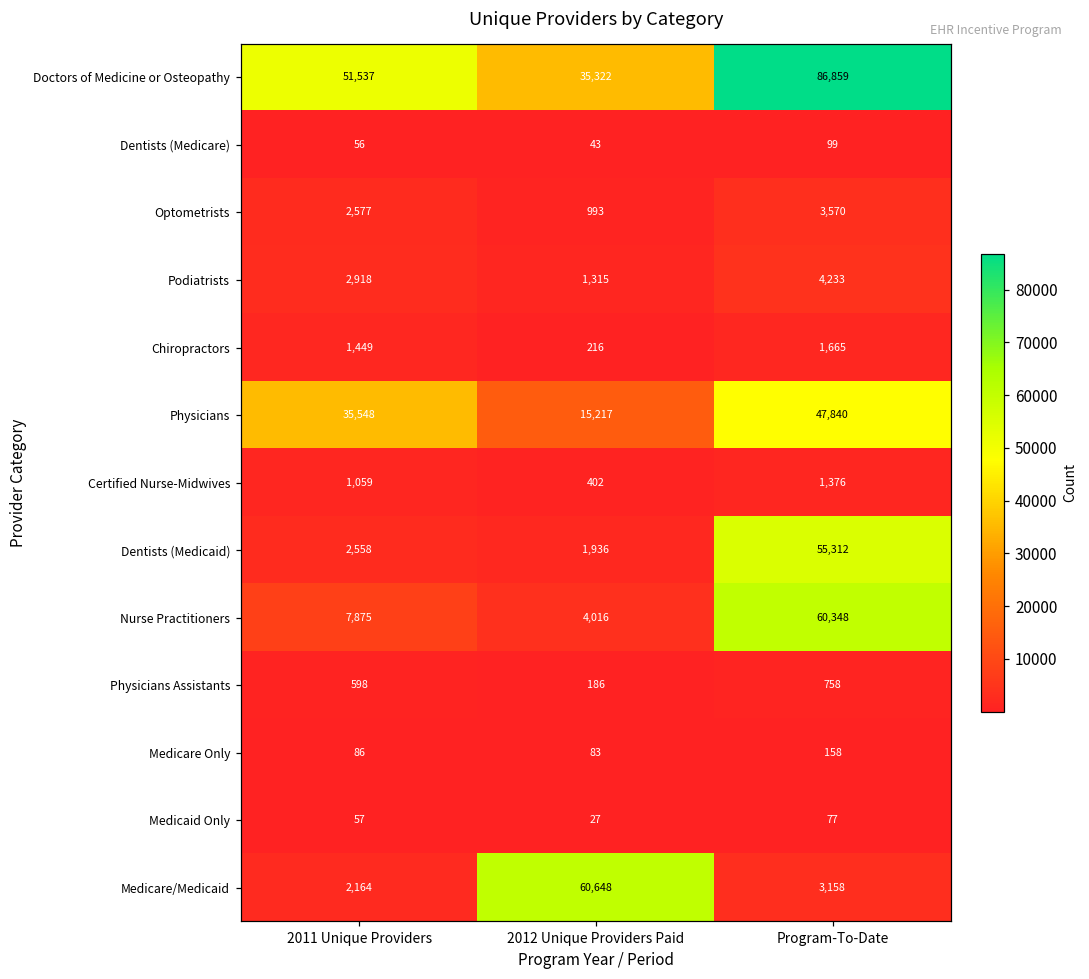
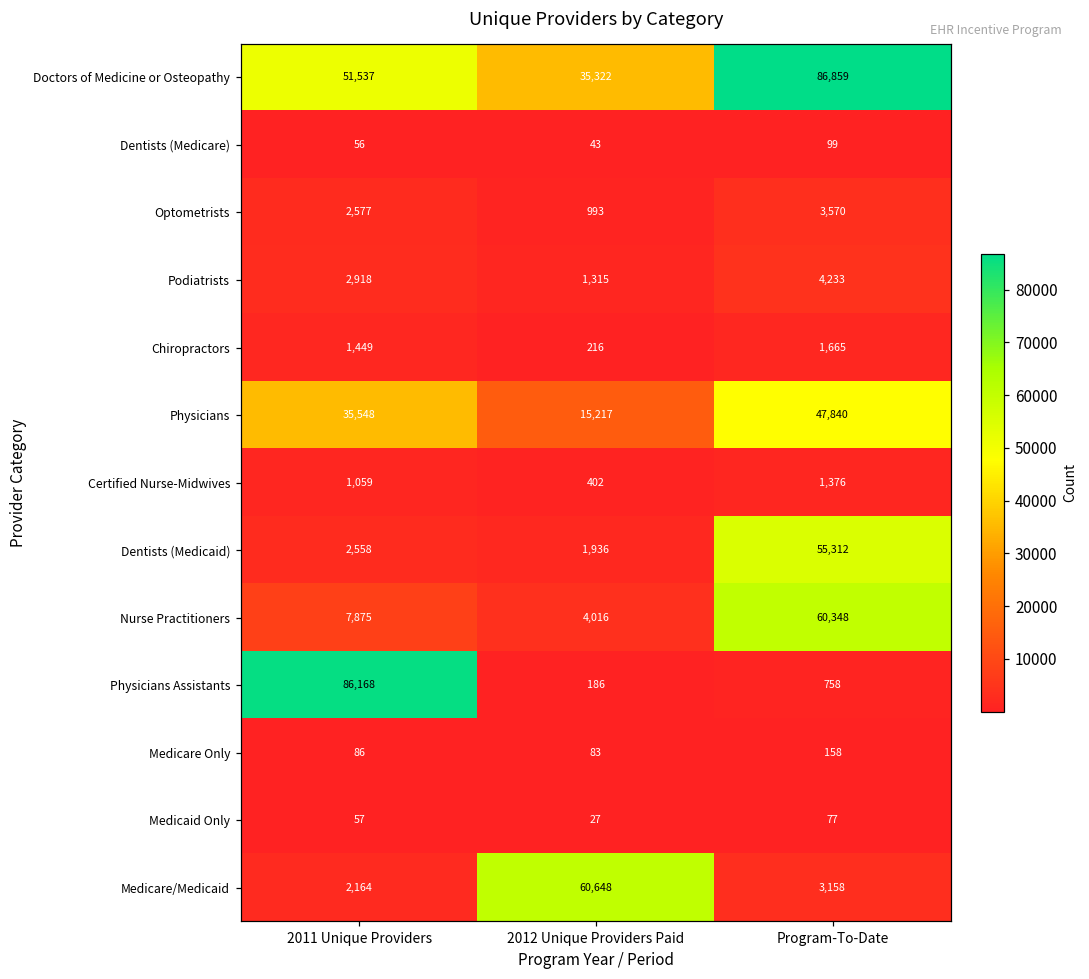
  {
    "Doctors of Medicine or Osteopathy": {
      "2011 Unique Providers": "51,537",
      "2012 Unique Providers Paid": "35,322",
      "Program-To-Date": "86,859"
    },
    "Dentists (Medicare)": {
      "2011 Unique Providers": "56",
      "2012 Unique Providers Paid": "43",
      "Program-To-Date": "99"
    },
    "Optometrists": {
      "2011 Unique Providers": "2,577",
      "2012 Unique Providers Paid": "993",
      "Program-To-Date": "3,570"
    },
    "Podiatrists": {
      "2011 Unique Providers": "2,918",
      "2012 Unique Providers Paid": "1,315",
      "Program-To-Date": "4,233"
    },
    "Chiropractors": {
      "2011 Unique Providers": "1,449",
      "2012 Unique Providers Paid": "216",
      "Program-To-Date": "1,665"
    },
    "Physicians": {
      "2011 Unique Providers": "35,548",
      "2012 Unique Providers Paid": "15,217",
      "Program-To-Date": "47,840"
    },
    "Certified Nurse-Midwives": {
      "2011 Unique Providers": "1,059",
      "2012 Unique Providers Paid": "402",
      "Program-To-Date": "1,376"
    },
    "Dentists (Medicaid)": {
      "2011 Unique Providers": "2,558",
      "2012 Unique Providers Paid": "1,936",
      "Program-To-Date": "55,312"
    },
    "Nurse Practitioners": {
      "2011 Unique Providers": "7,875",
      "2012 Unique Providers Paid": "4,016",
      "Program-To-Date": "60,348"
    },
    "Physicians Assistants": {
-     "2011 Unique Providers": "598",
+     "2011 Unique Providers": "86,168",
      "2012 Unique Providers Paid": "186",
      "Program-To-Date": "758"
    },
    "Medicare Only": {
      "2011 Unique Providers": "86",
      "2012 Unique Providers Paid": "83",
      "Program-To-Date": "158"
    },
    "Medicaid Only": {
      "2011 Unique Providers": "57",
      "2012 Unique Providers Paid": "27",
      "Program-To-Date": "77"
    },
    "Medicare/Medicaid": {
      "2011 Unique Providers": "2,164",
      "2012 Unique Providers Paid": "60,648",
      "Program-To-Date": "3,158"
    }
  }
